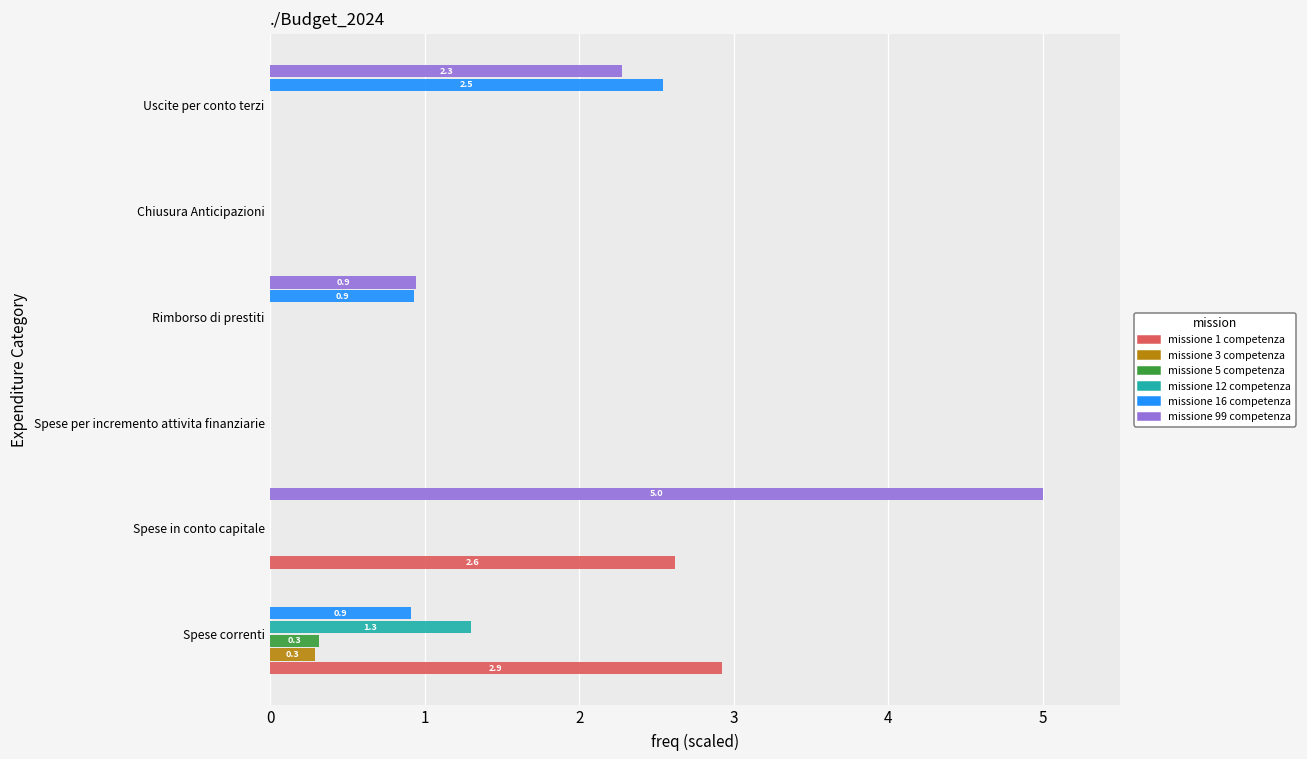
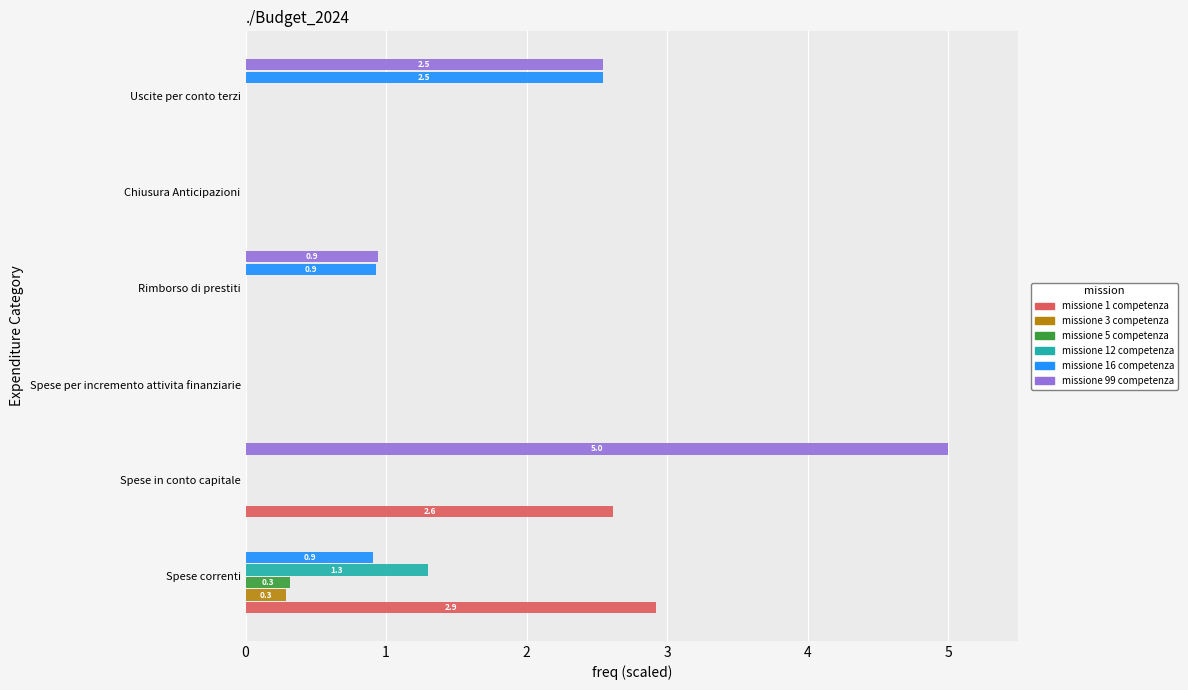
  {
    "missione 1 competenza": {
      "Spese in conto capitale": 2.6,
      "Spese correnti": 2.9
    },
    "missione 3 competenza": {
      "Spese correnti": 0.3
    },
    "missione 5 competenza": {
      "Spese correnti": 0.3
    },
    "missione 12 competenza": {
      "Spese correnti": 1.3
    },
    "missione 16 competenza": {
      "Uscite per conto terzi": 2.5,
      "Rimborso di prestiti": 0.9,
      "Spese correnti": 0.9
    },
    "missione 99 competenza": {
-     "Uscite per conto terzi": 2.3,
+     "Uscite per conto terzi": 2.5,
      "Rimborso di prestiti": 0.9,
      "Spese in conto capitale": 5.0
    }
  }
